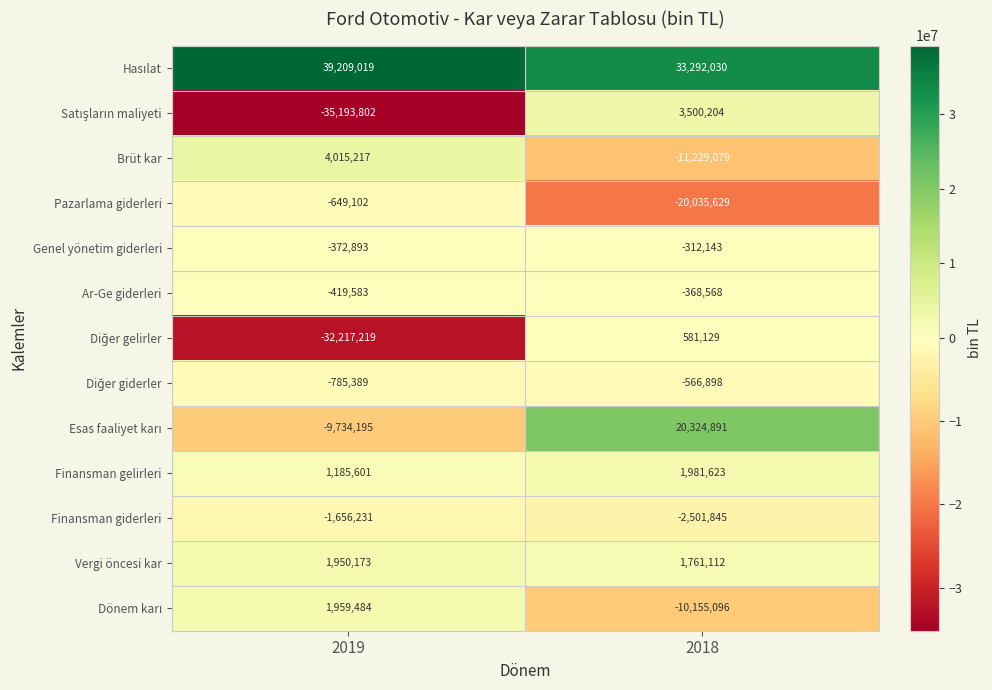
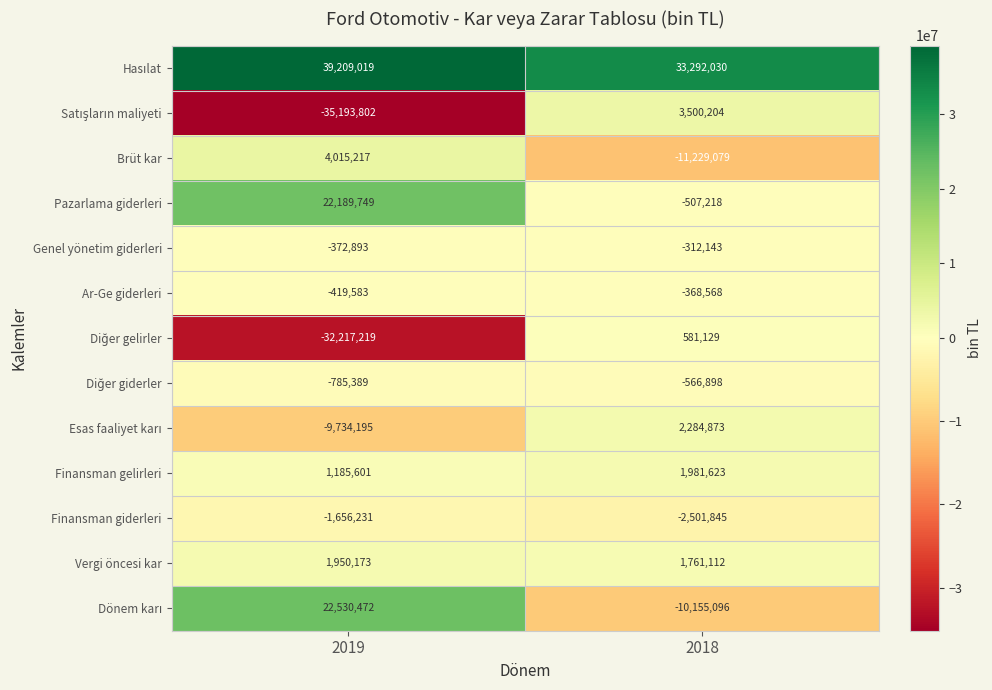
  {
    "Hasılat": {
      "2019": "39,209,019",
      "2018": "33,292,030"
    },
    "Satışların maliyeti": {
      "2019": "-35,193,802",
      "2018": "3,500,204"
    },
    "Brüt kar": {
      "2019": "4,015,217",
      "2018": "-11,229,079"
    },
    "Pazarlama giderleri": {
-     "2019": "-649,102",
-     "2018": "-20,035,629"
+     "2019": "22,189,749",
+     "2018": "-507,218"
    },
    "Genel yönetim giderleri": {
      "2019": "-372,893",
      "2018": "-312,143"
    },
    "Ar-Ge giderleri": {
      "2019": "-419,583",
      "2018": "-368,568"
    },
    "Diğer gelirler": {
      "2019": "-32,217,219",
      "2018": "581,129"
    },
    "Diğer giderler": {
      "2019": "-785,389",
      "2018": "-566,898"
    },
    "Esas faaliyet karı": {
      "2019": "-9,734,195",
-     "2018": "20,324,891"
+     "2018": "2,284,873"
    },
    "Finansman gelirleri": {
      "2019": "1,185,601",
      "2018": "1,981,623"
    },
    "Finansman giderleri": {
      "2019": "-1,656,231",
      "2018": "-2,501,845"
    },
    "Vergi öncesi kar": {
      "2019": "1,950,173",
      "2018": "1,761,112"
    },
    "Dönem karı": {
-     "2019": "1,959,484",
+     "2019": "22,530,472",
      "2018": "-10,155,096"
    }
  }
